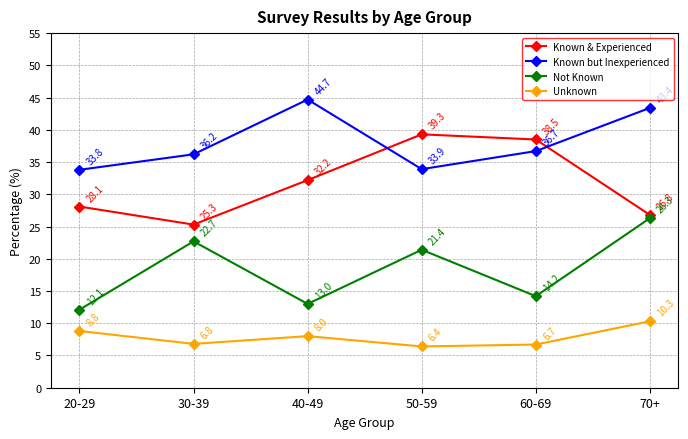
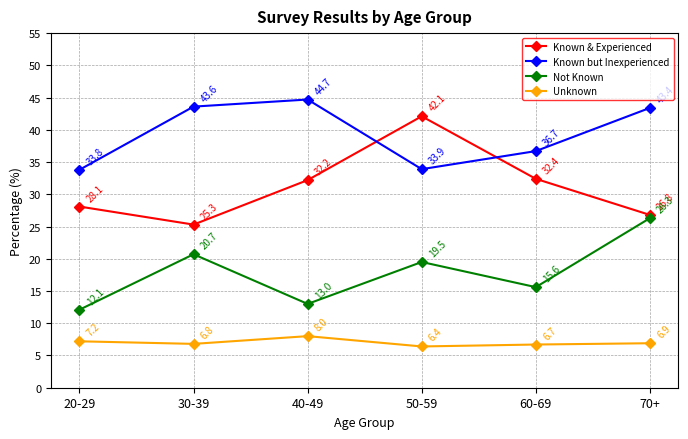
  {
    "Known & Experienced": {
      "20-29": 28.1,
      "40-49": 32.2,
-     "50-59": 39.3,
-     "60-69": 38.5
+     "50-59": 42.1,
+     "60-69": 32.4
    },
    "Known but Inexperienced": {
      "20-29": 33.8,
-     "30-39": 36.2,
+     "30-39": 43.6,
      "40-49": 44.7,
      "50-59": 33.9
    },
    "Not Known": {
      "20-29": 12.1,
-     "30-39": 22.7,
+     "30-39": 20.7,
      "40-49": 13.0,
-     "50-59": 21.4,
-     "60-69": 14.2
+     "50-59": 19.5,
+     "60-69": 15.6
    },
    "Unknown": {
-     "20-29": 8.8,
+     "20-29": 7.2,
      "30-39": 6.8,
      "40-49": 8.0,
      "50-59": 6.4,
      "60-69": 6.7,
-     "70+": 10.3
+     "70+": 6.9
    }
  }
